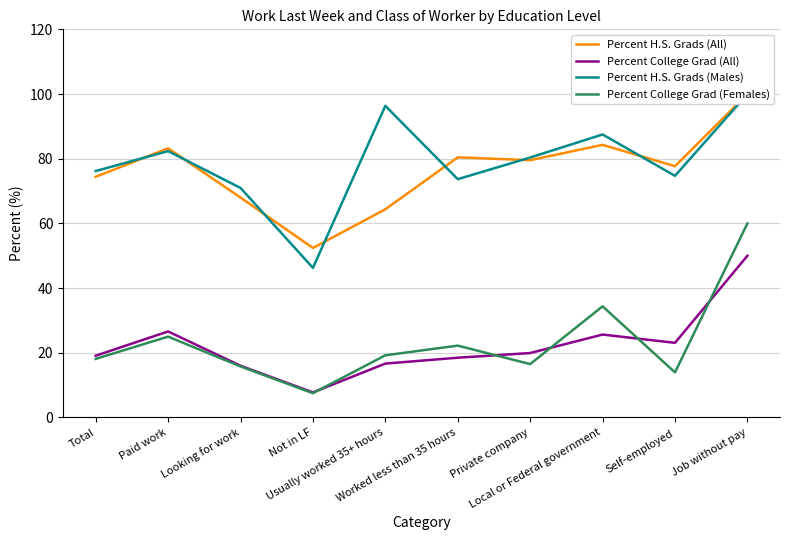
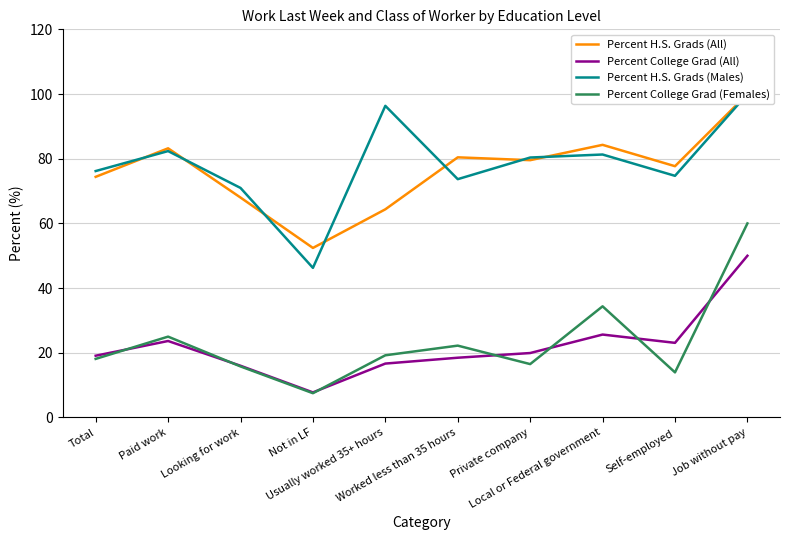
  {
    "Percent H.S. Grads (All)": {
      "Total": 74,
      "Paid work": 83,
      "Looking for work": 68,
      "Not in LF": 52,
      "Usually worked 35+ hours": 64,
      "Worked less than 35 hours": 80,
      "Private company": 80,
      "Local or Federal government": 84,
      "Self-employed": 78
    },
    "Percent College Grad (All)": {
      "Total": 19,
-     "Paid work": 27,
+     "Paid work": 24,
      "Usually worked 35+ hours": 17,
      "Worked less than 35 hours": 18,
      "Private company": 20,
      "Local or Federal government": 26,
      "Self-employed": 23,
      "Job without pay": 50
    },
    "Percent H.S. Grads (Males)": {
      "Total": 76,
      "Paid work": 82,
      "Looking for work": 71,
      "Not in LF": 46,
      "Usually worked 35+ hours": 96,
      "Worked less than 35 hours": 74,
      "Private company": 80,
-     "Local or Federal government": 88,
+     "Local or Federal government": 81,
      "Self-employed": 75
    },
    "Percent College Grad (Females)": {
      "Total": 18,
      "Paid work": 25,
      "Usually worked 35+ hours": 19,
      "Worked less than 35 hours": 22,
      "Private company": 17,
      "Local or Federal government": 34,
      "Self-employed": 14,
      "Job without pay": 60
    }
  }
